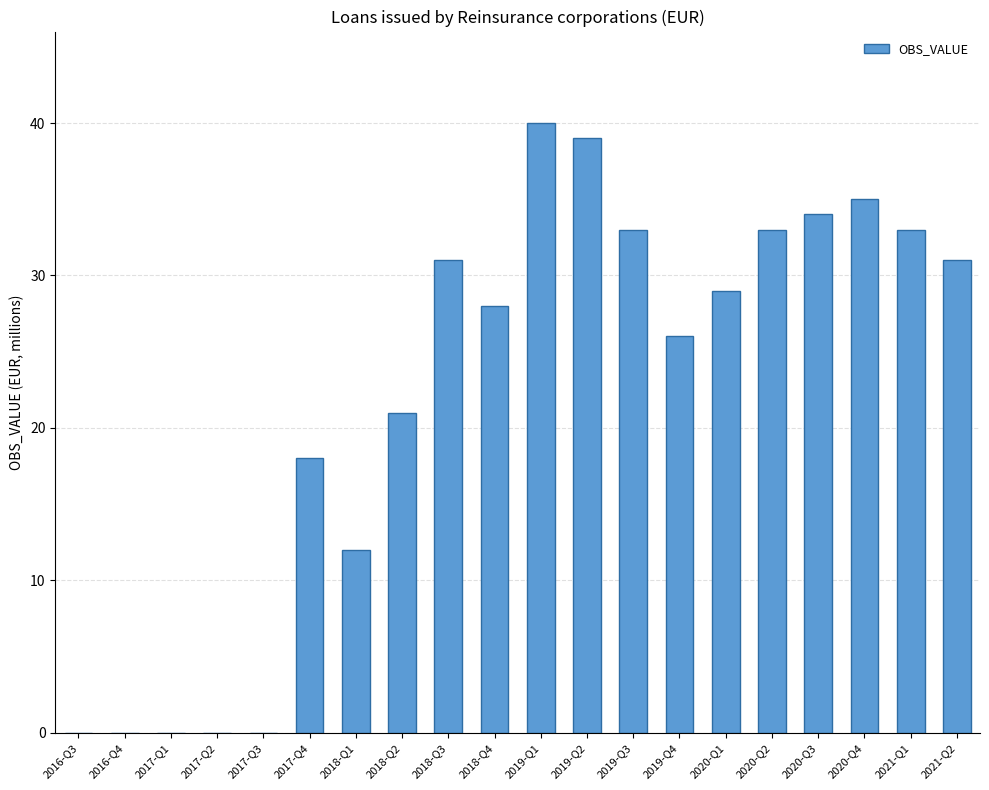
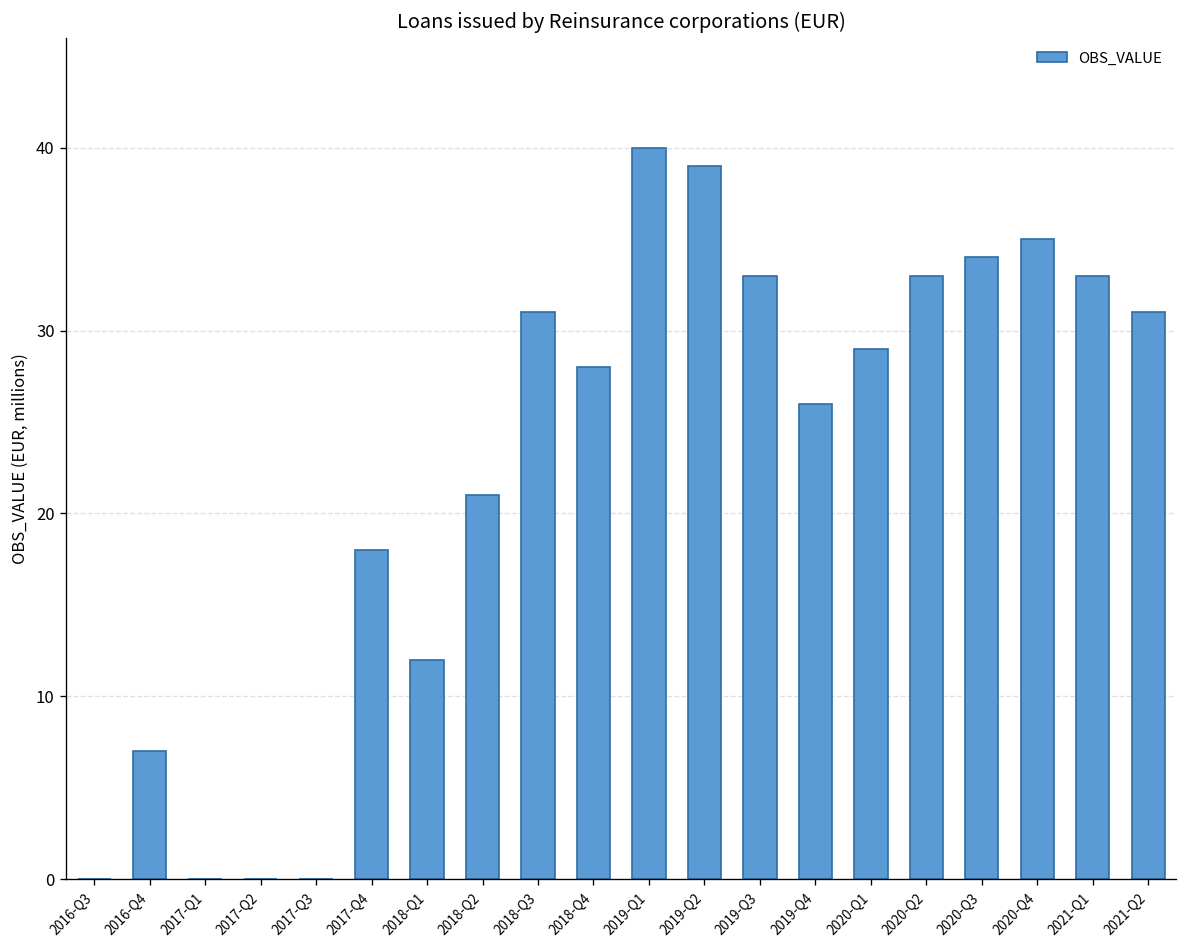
  {
    "2016-Q3": 0,
-   "2016-Q4": 0,
+   "2016-Q4": 7,
    "2017-Q1": 0,
    "2017-Q2": 0,
    "2017-Q3": 0,
    "2017-Q4": 18,
    "2018-Q1": 12,
    "2018-Q2": 21,
    "2018-Q3": 31,
    "2018-Q4": 28,
    "2019-Q1": 40,
    "2019-Q2": 39,
    "2019-Q3": 33,
    "2019-Q4": 26,
    "2020-Q1": 29,
    "2020-Q2": 33,
    "2020-Q3": 34,
    "2020-Q4": 35,
    "2021-Q1": 33,
    "2021-Q2": 31
  }
